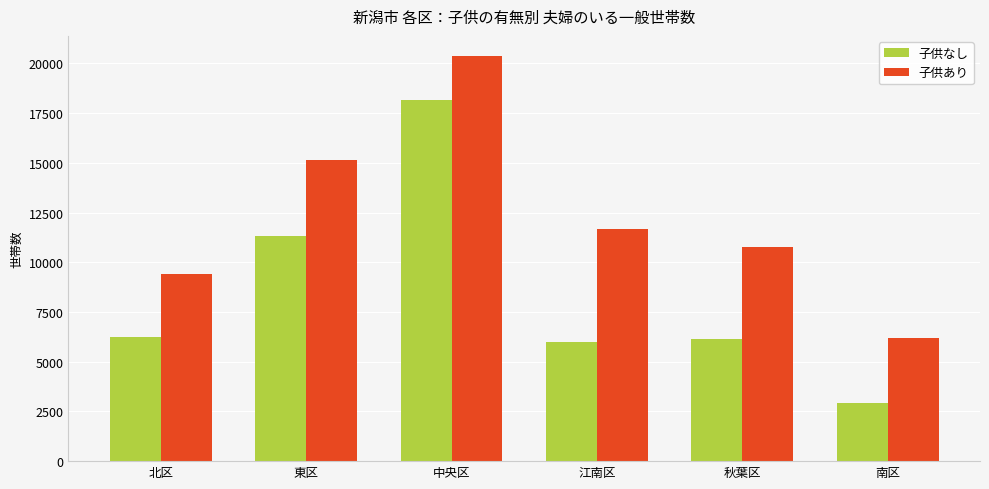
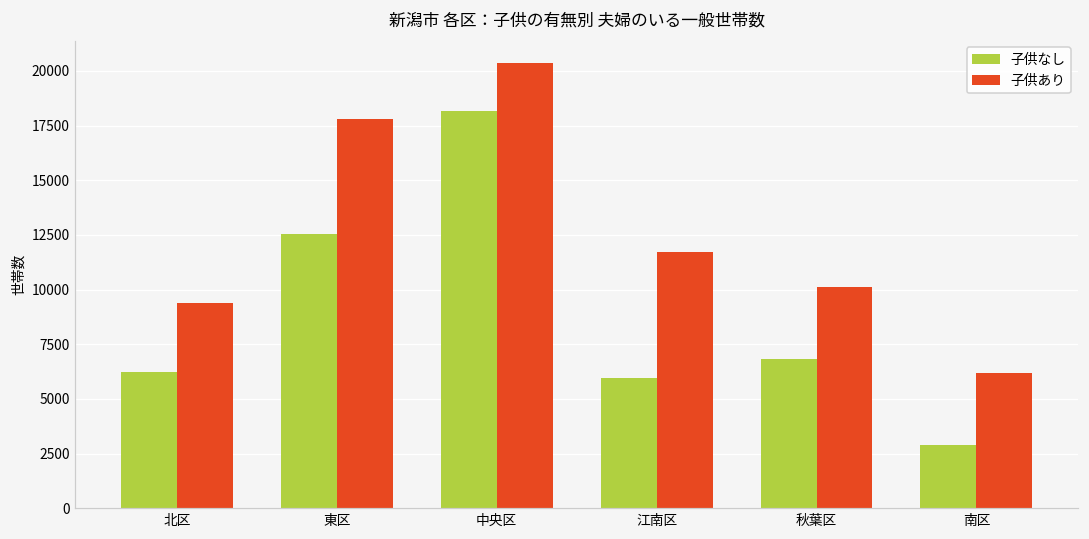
  {
    "子供なし": {
      "北区": 6300,
-     "東区": 11300,
+     "東区": 12500,
      "中央区": 18200,
      "江南区": 6000,
-     "秋葉区": 6100,
+     "秋葉区": 6800,
      "南区": 2900
    },
    "子供あり": {
      "北区": 9400,
-     "東区": 15200,
+     "東区": 17800,
      "中央区": 20400,
      "江南区": 11700,
-     "秋葉区": 10800,
+     "秋葉区": 10100,
      "南区": 6200
    }
  }
